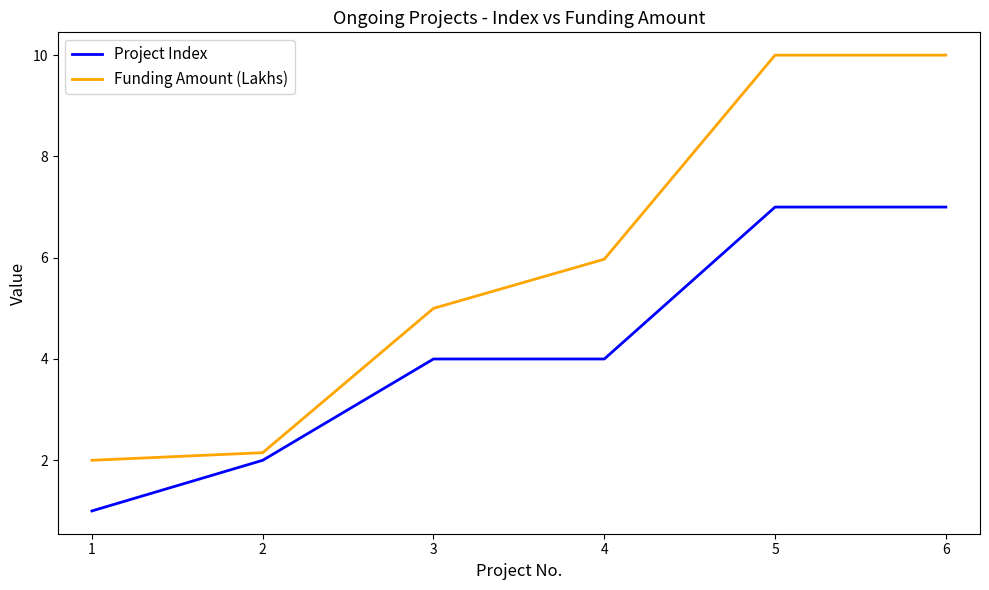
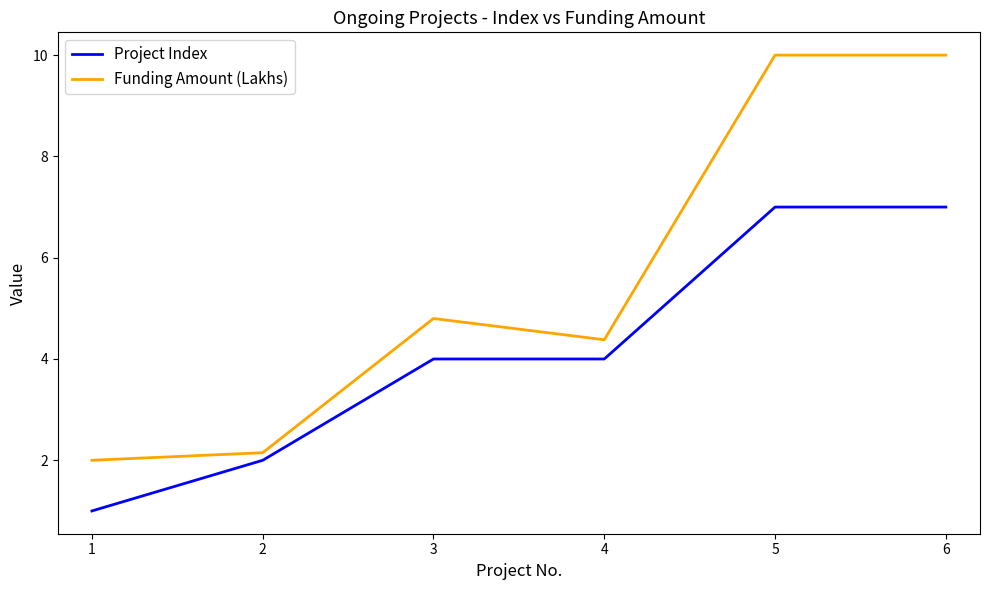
  {
    "Project Index": {
      "1": 1.0,
      "2": 2.0,
      "3": 4.0,
      "4": 4.0,
      "5": 7.0,
      "6": 7.0
    },
    "Funding Amount (Lakhs)": {
      "1": 2.0,
      "2": 2.2,
-     "3": 5.0,
-     "4": 6.0,
+     "3": 4.8,
+     "4": 4.4,
      "5": 10.0,
      "6": 10.0
    }
  }
